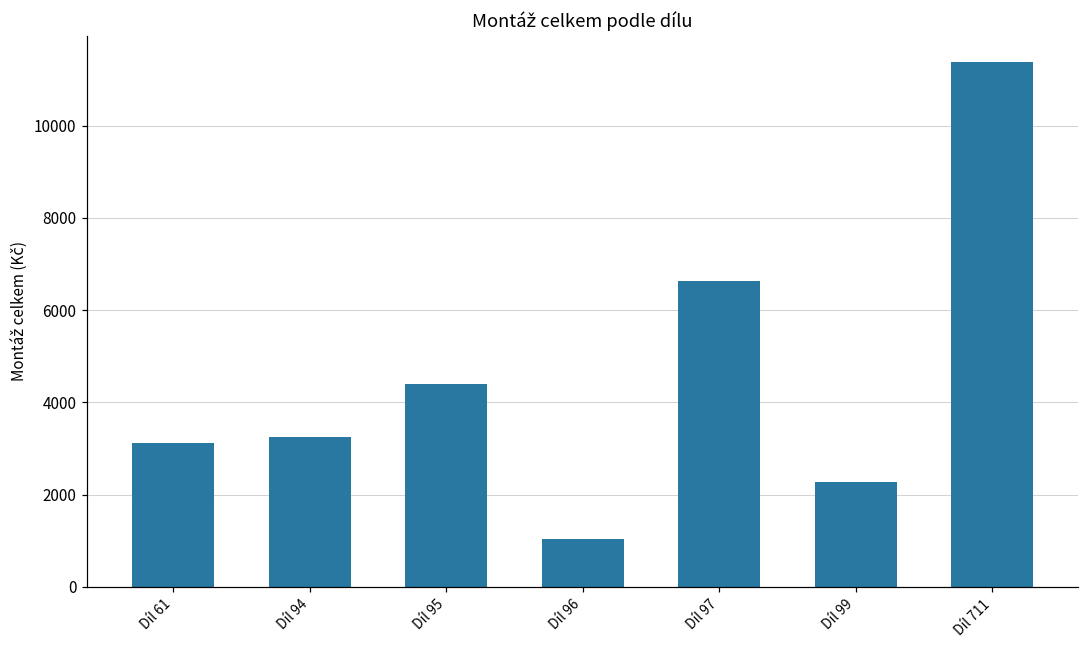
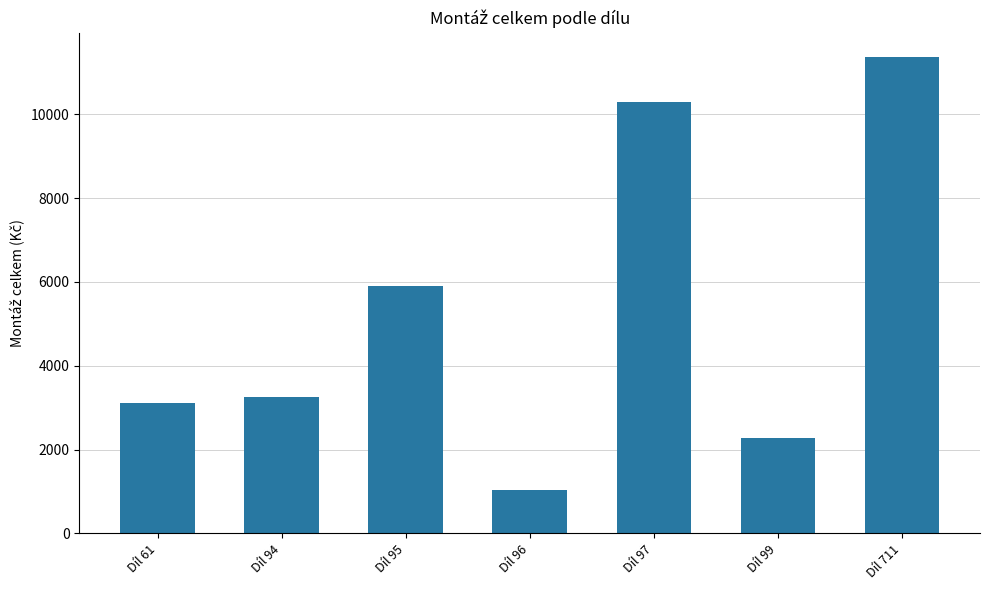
  {
    "Díl 61": 3100,
    "Díl 94": 3300,
-   "Díl 95": 4400,
+   "Díl 95": 5900,
    "Díl 96": 1000,
-   "Díl 97": 6600,
+   "Díl 97": 10300,
    "Díl 99": 2300,
    "Díl 711": 11400
  }
